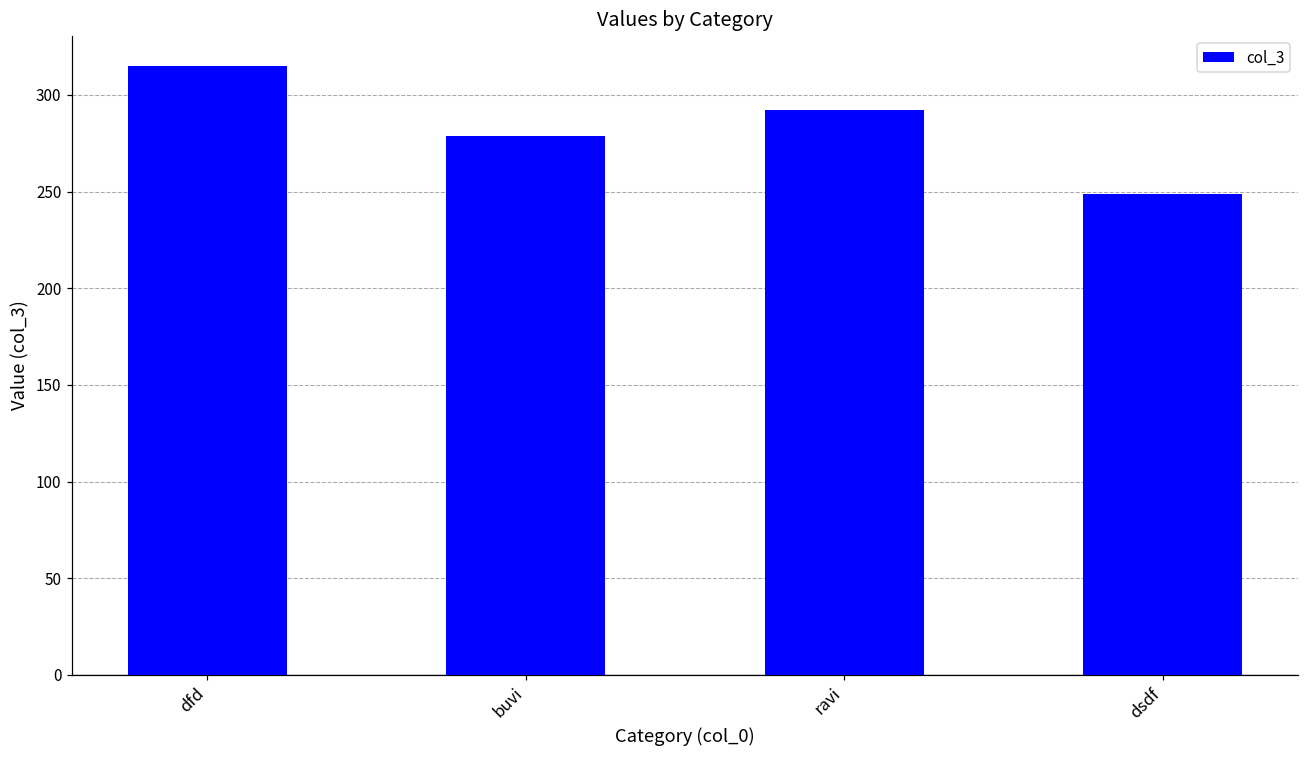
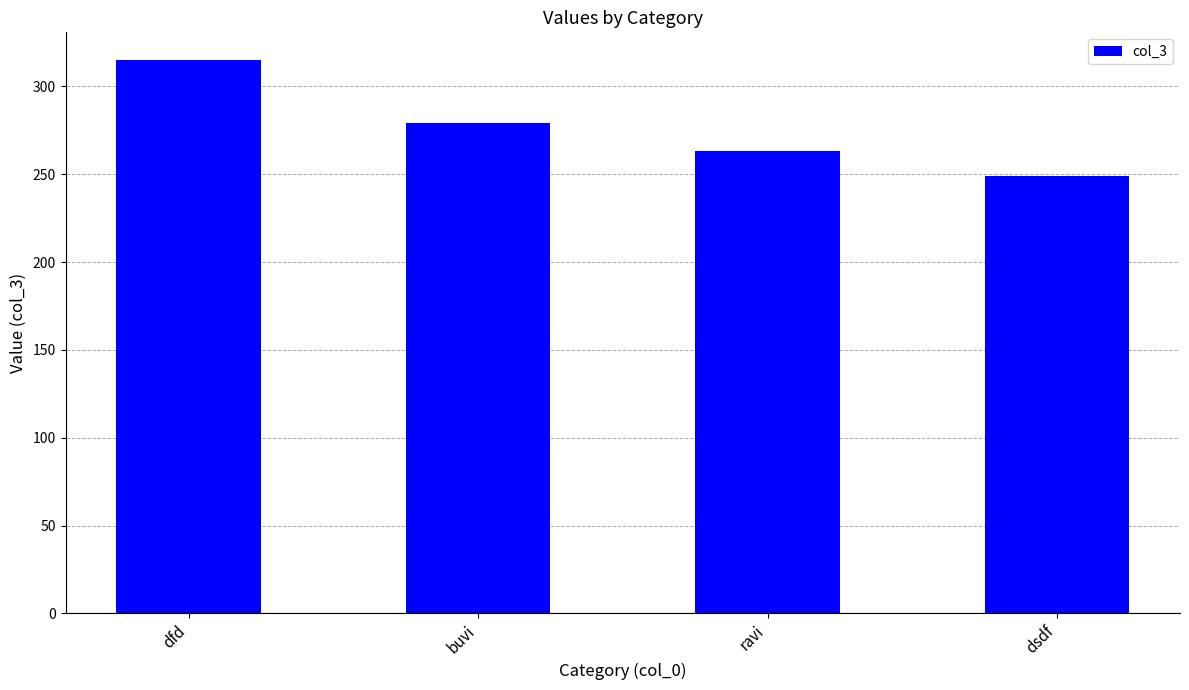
  {
    "dfd": 315,
    "buvi": 279,
-   "ravi": 292,
+   "ravi": 263,
    "dsdf": 249
  }
